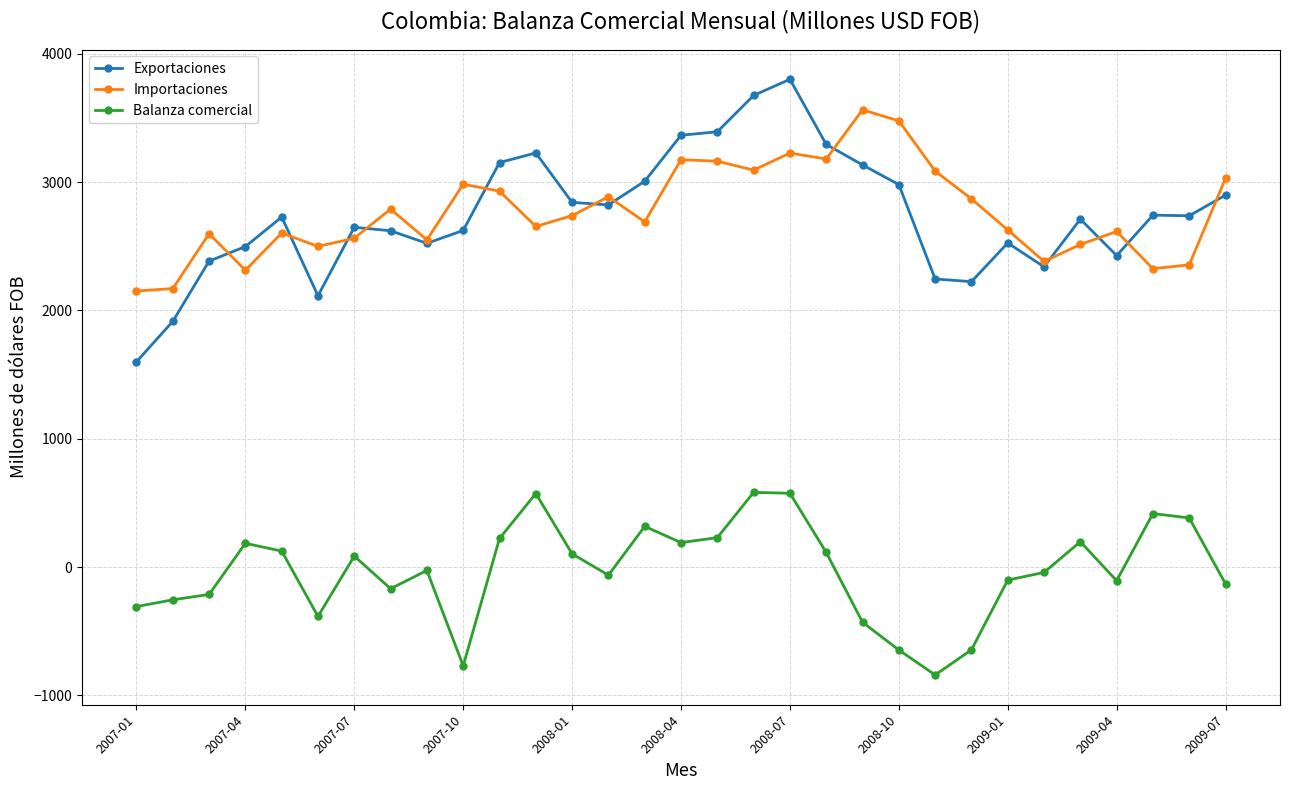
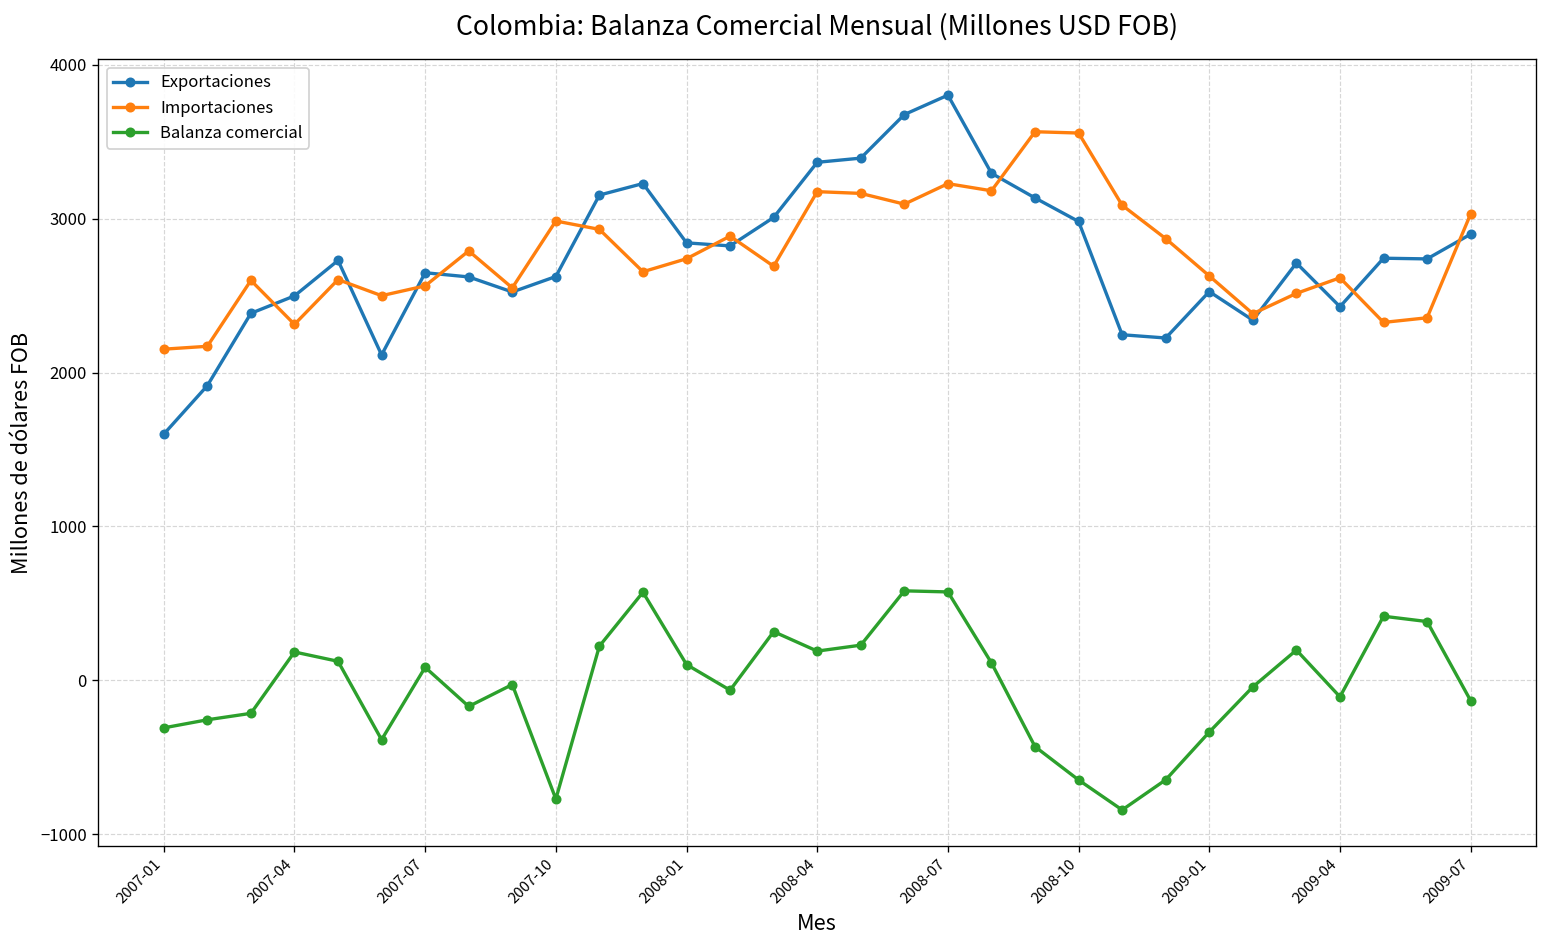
  {
    "Exportaciones": {
      "2007-01": 1600,
      "2007-04": 2500,
      "2007-07": 2650,
      "2007-10": 2620,
      "2008-01": 2840,
      "2008-04": 3370,
      "2008-07": 3800,
      "2008-10": 2980,
      "2009-01": 2530,
      "2009-04": 2430,
      "2009-07": 2900
    },
    "Importaciones": {
      "2007-01": 2150,
      "2007-04": 2310,
      "2007-07": 2560,
      "2007-10": 2980,
      "2008-01": 2740,
      "2008-04": 3170,
      "2008-07": 3230,
-     "2008-10": 3480,
+     "2008-10": 3560,
      "2009-01": 2630,
      "2009-04": 2620,
      "2009-07": 3030
    },
    "Balanza comercial": {
      "2007-01": -310,
      "2007-04": 180,
      "2007-07": 90,
      "2007-10": -770,
      "2008-01": 100,
      "2008-04": 190,
      "2008-07": 570,
      "2008-10": -650,
-     "2009-01": -100,
+     "2009-01": -340,
      "2009-04": -110,
      "2009-07": -130
    }
  }
